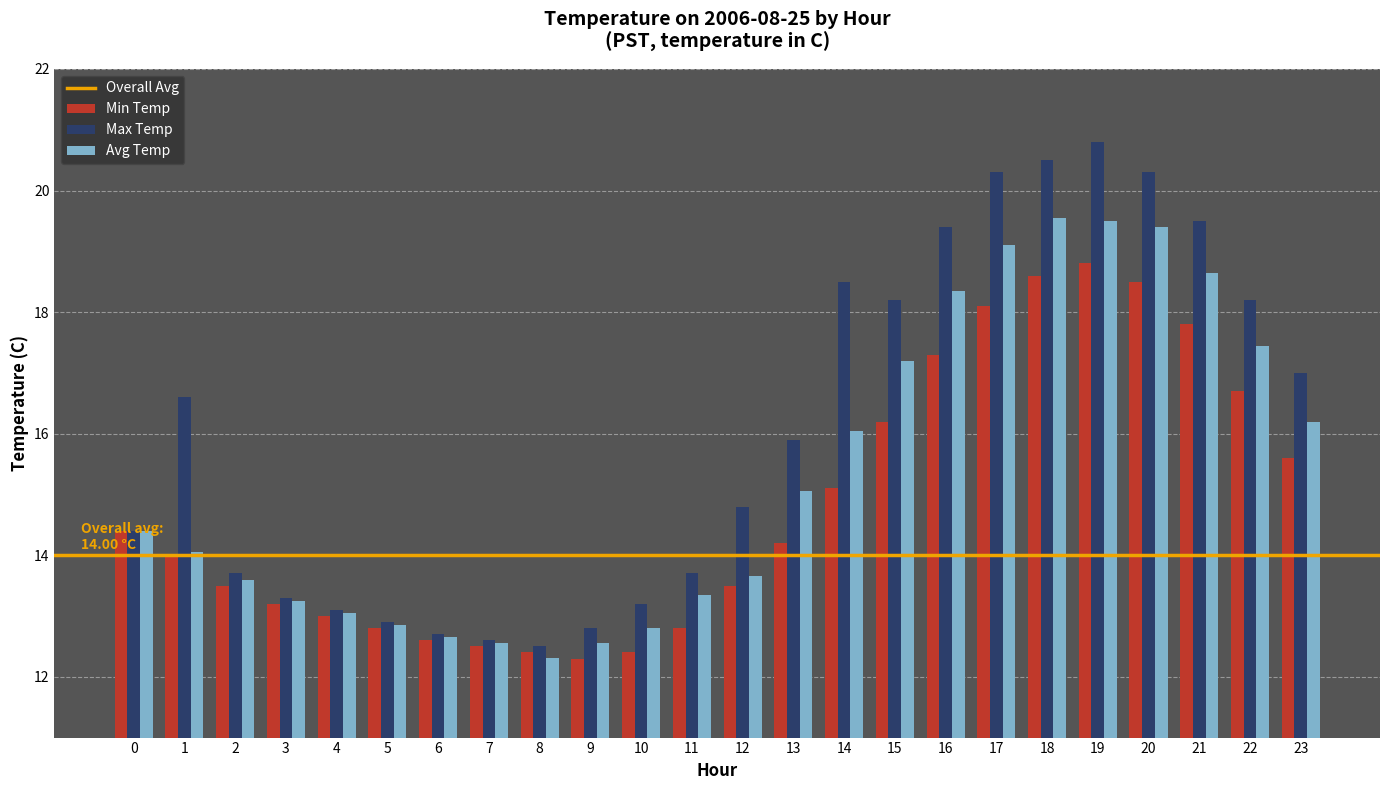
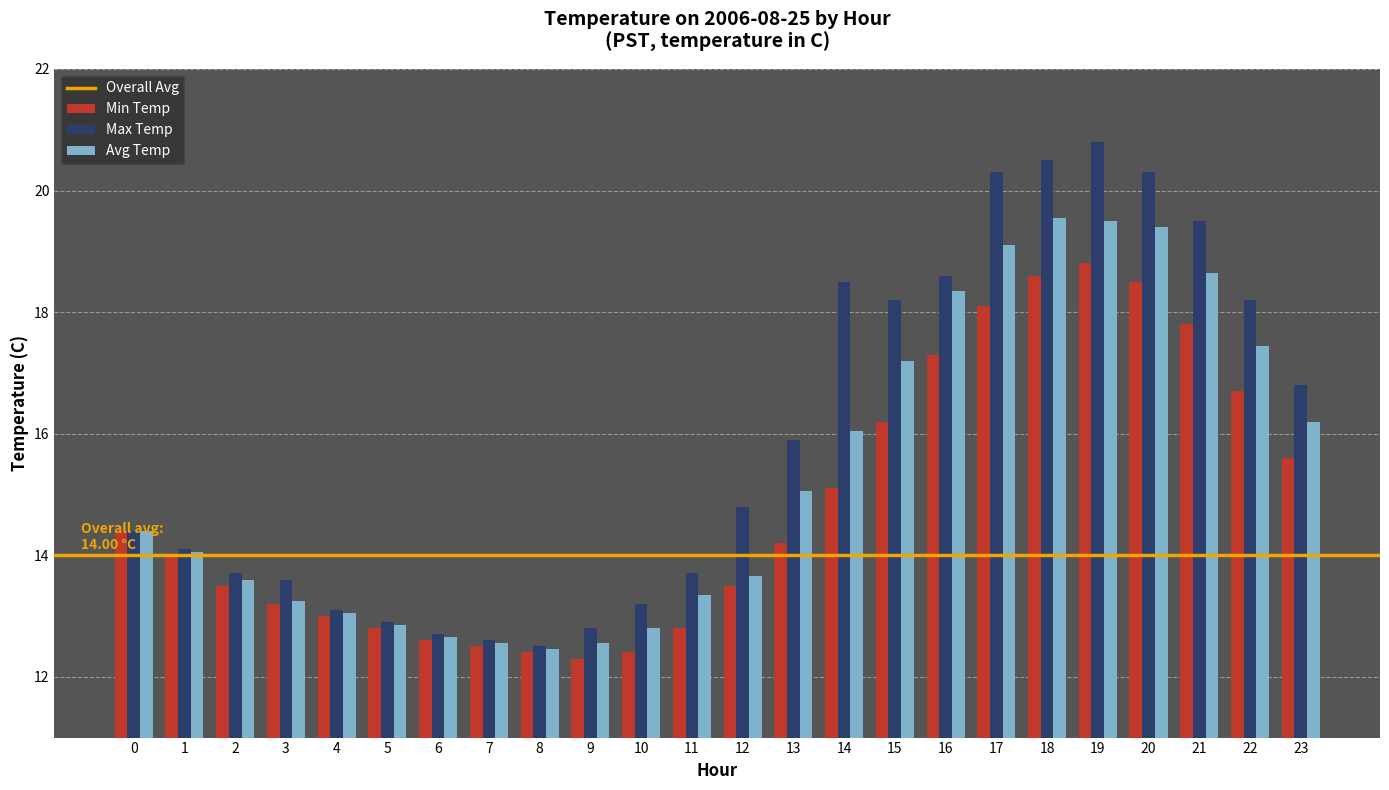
  {
    "Min Temp": {
      "1": 14.00
    },
    "Max Temp": {
      "0": 14.4,
-     "1": 16.6,
+     "1": 14.1,
      "2": 13.7,
-     "3": 13.3,
+     "3": 13.6,
      "4": 13.1,
      "5": 12.9,
      "6": 12.7,
      "7": 12.6,
      "8": 12.5,
      "9": 12.8,
      "10": 13.2,
      "11": 13.7,
      "12": 14.8,
      "13": 15.9,
      "14": 18.5,
      "15": 18.2,
-     "16": 19.4,
+     "16": 18.6,
      "17": 20.3,
      "18": 20.5,
      "19": 20.8,
      "20": 20.3,
      "21": 19.5,
      "22": 18.2,
-     "23": 17.0
+     "23": 16.8
    },
    "Avg Temp": {
      "0": 14.4,
      "1": 14.1,
      "2": 13.6,
      "3": 13.3,
      "4": 13.1,
      "5": 12.9,
      "6": 12.7,
      "7": 12.6,
-     "8": 12.3,
+     "8": 12.5,
      "9": 12.6,
      "10": 12.8,
      "11": 13.4,
      "12": 13.7,
      "13": 15.1,
      "14": 16.1,
      "15": 17.2,
      "16": 18.4,
      "17": 19.1,
      "18": 19.6,
      "19": 19.5,
      "20": 19.4,
      "21": 18.7,
      "22": 17.5,
      "23": 16.2
    }
  }
